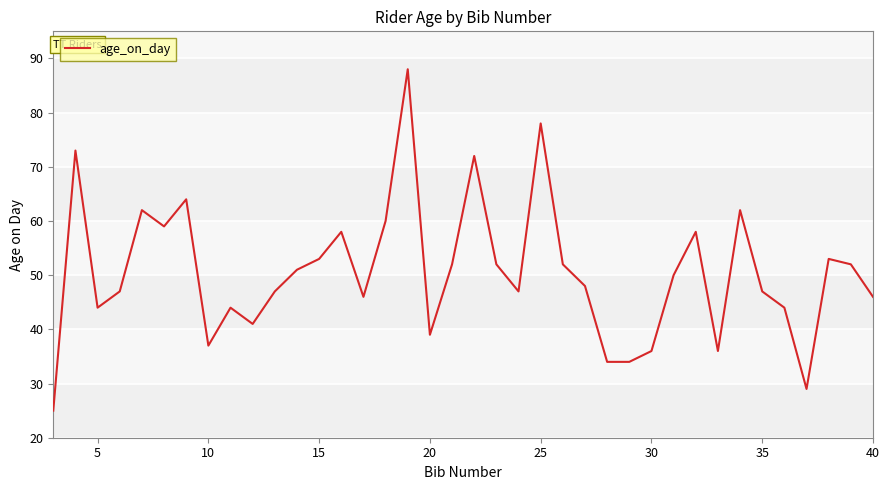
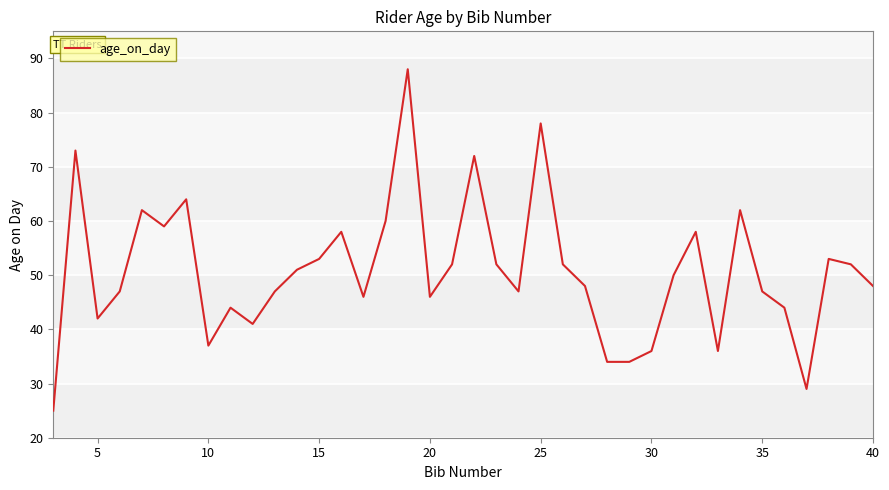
  {
-   "5": 44,
+   "5": 42,
    "10": 37,
    "15": 53,
-   "20": 39,
+   "20": 46,
    "25": 78,
    "30": 36,
    "35": 47,
-   "40": 46
+   "40": 48
  }
